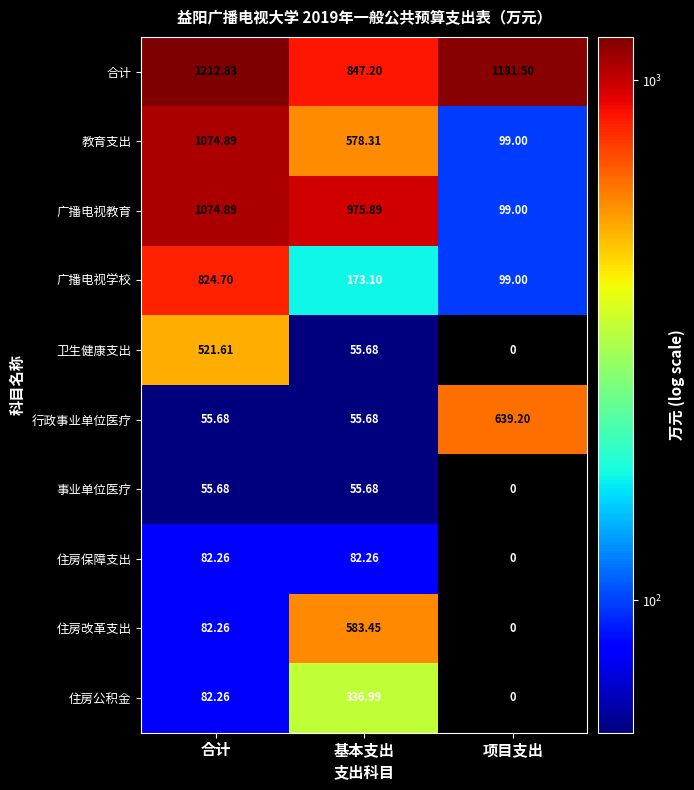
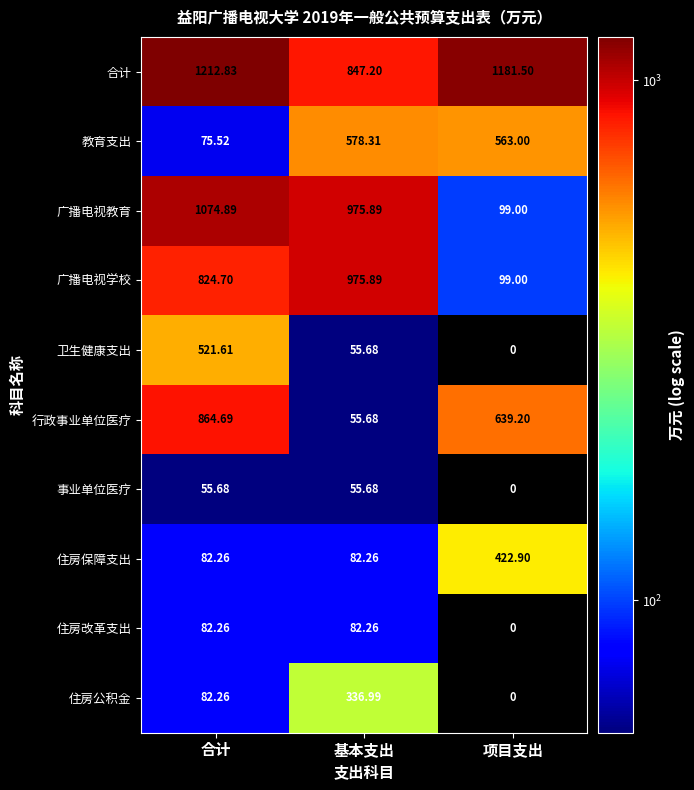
  {
    "合计": {
      "合计": 1212.83,
      "基本支出": 847.20,
      "项目支出": 1181.50
    },
    "教育支出": {
-     "合计": 1074.89,
+     "合计": 75.52,
      "基本支出": 578.31,
-     "项目支出": 99.00
+     "项目支出": 563.00
    },
    "广播电视教育": {
      "合计": 1074.89,
      "基本支出": 975.89,
      "项目支出": 99.00
    },
    "广播电视学校": {
      "合计": 824.70,
-     "基本支出": 173.10,
+     "基本支出": 975.89,
      "项目支出": 99.00
    },
    "卫生健康支出": {
      "合计": 521.61,
      "基本支出": 55.68,
      "项目支出": 0
    },
    "行政事业单位医疗": {
-     "合计": 55.68,
+     "合计": 864.69,
      "基本支出": 55.68,
      "项目支出": 639.20
    },
    "事业单位医疗": {
      "合计": 55.68,
      "基本支出": 55.68,
      "项目支出": 0
    },
    "住房保障支出": {
      "合计": 82.26,
      "基本支出": 82.26,
-     "项目支出": 0
+     "项目支出": 422.90
    },
    "住房改革支出": {
      "合计": 82.26,
-     "基本支出": 583.45,
+     "基本支出": 82.26,
      "项目支出": 0
    },
    "住房公积金": {
      "合计": 82.26,
      "基本支出": 336.99,
      "项目支出": 0
    }
  }
